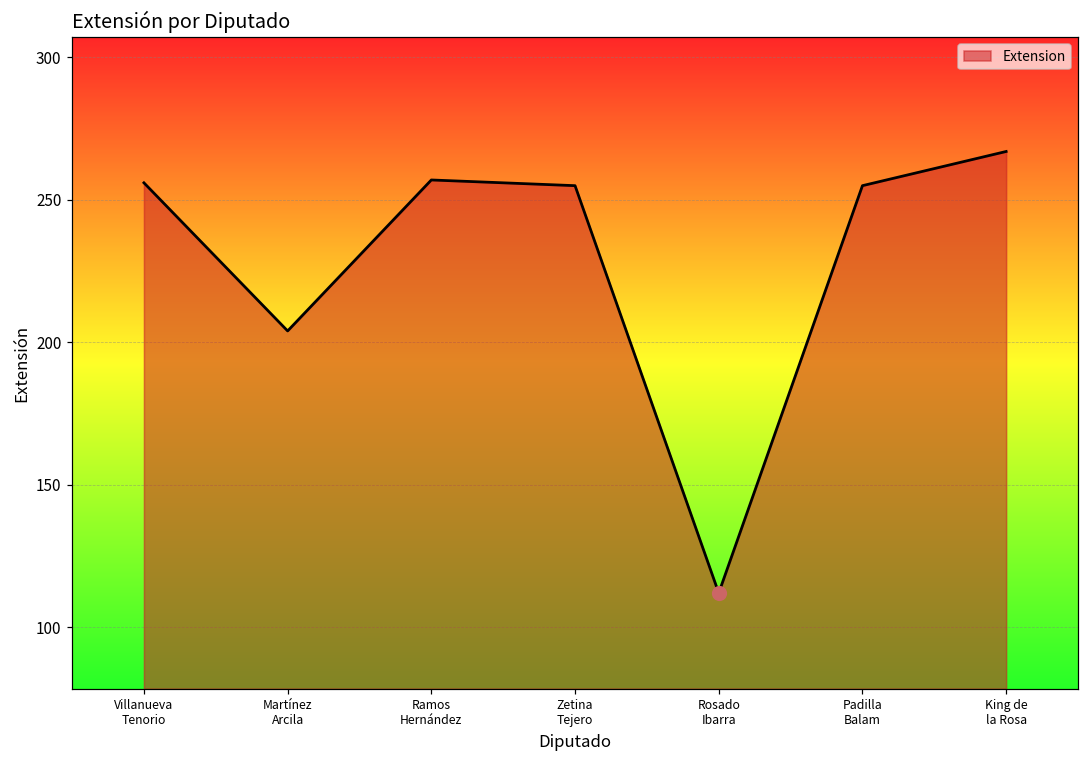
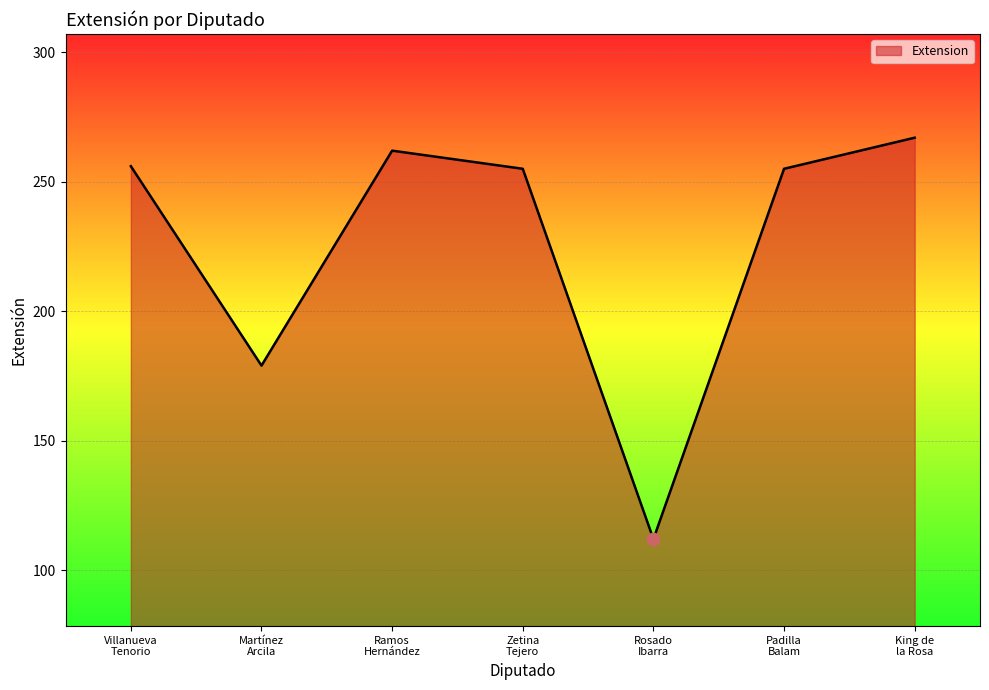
  {
    "Extension": {
      "Villanueva Tenorio": 256,
-     "Martínez Arcila": 204,
-     "Ramos Hernández": 257,
+     "Martínez Arcila": 179,
+     "Ramos Hernández": 262,
      "Zetina Tejero": 255,
      "Padilla Balam": 255,
      "King de la Rosa": 267
    }
  }
